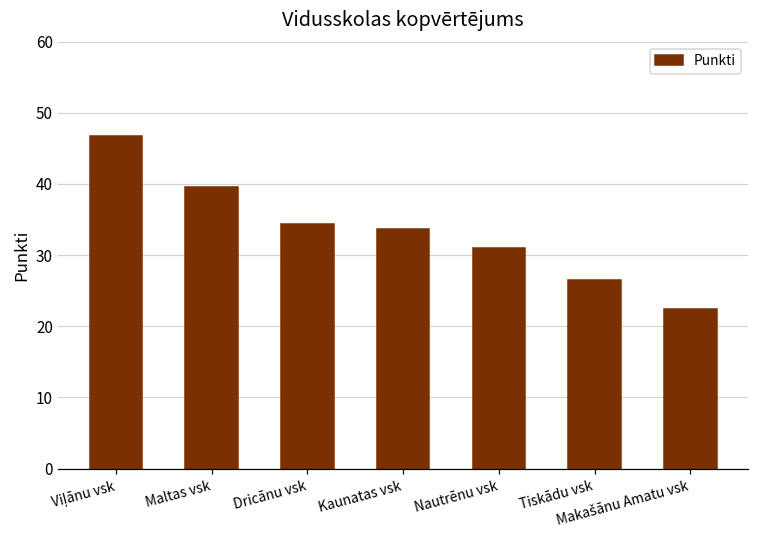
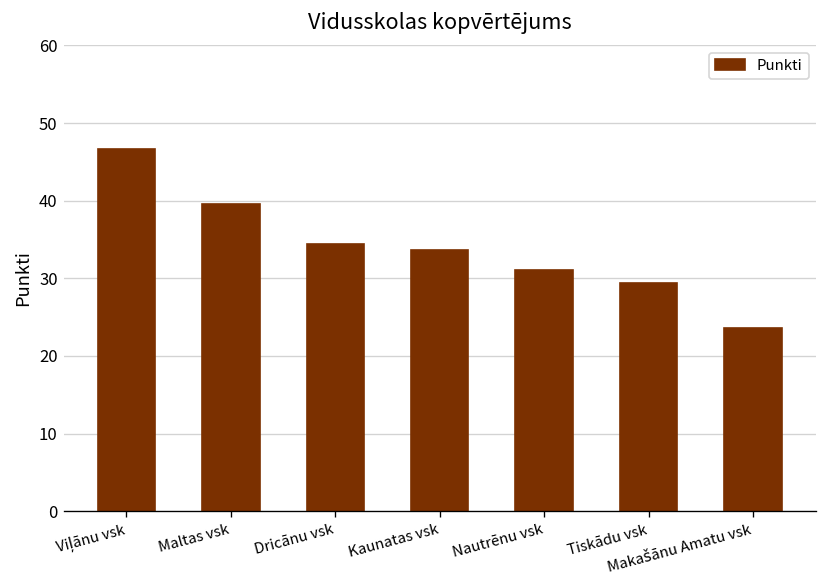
  {
    "Viļānu vsk": 47,
    "Maltas vsk": 40,
    "Dricānu vsk": 34,
    "Kaunatas vsk": 34,
    "Nautrēnu vsk": 31,
-   "Tiskādu vsk": 27,
-   "Makašānu Amatu vsk": 22
+   "Tiskādu vsk": 29,
+   "Makašānu Amatu vsk": 24
  }
